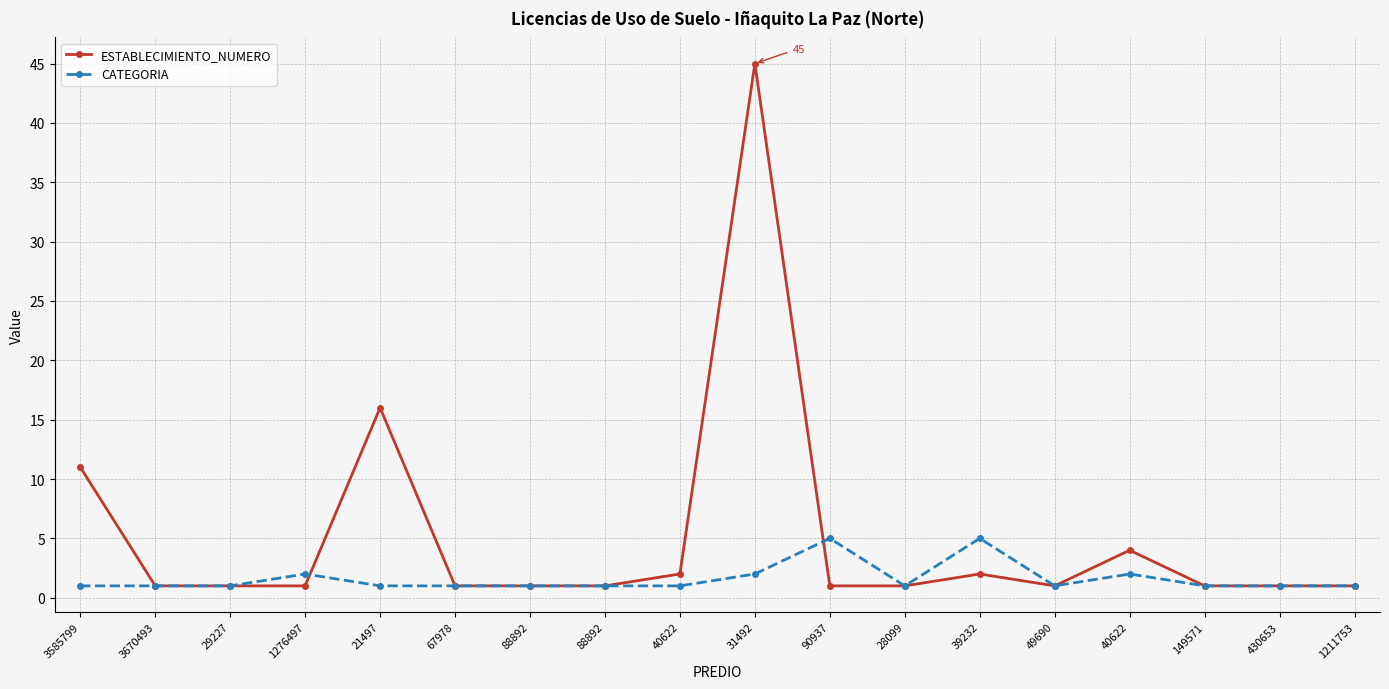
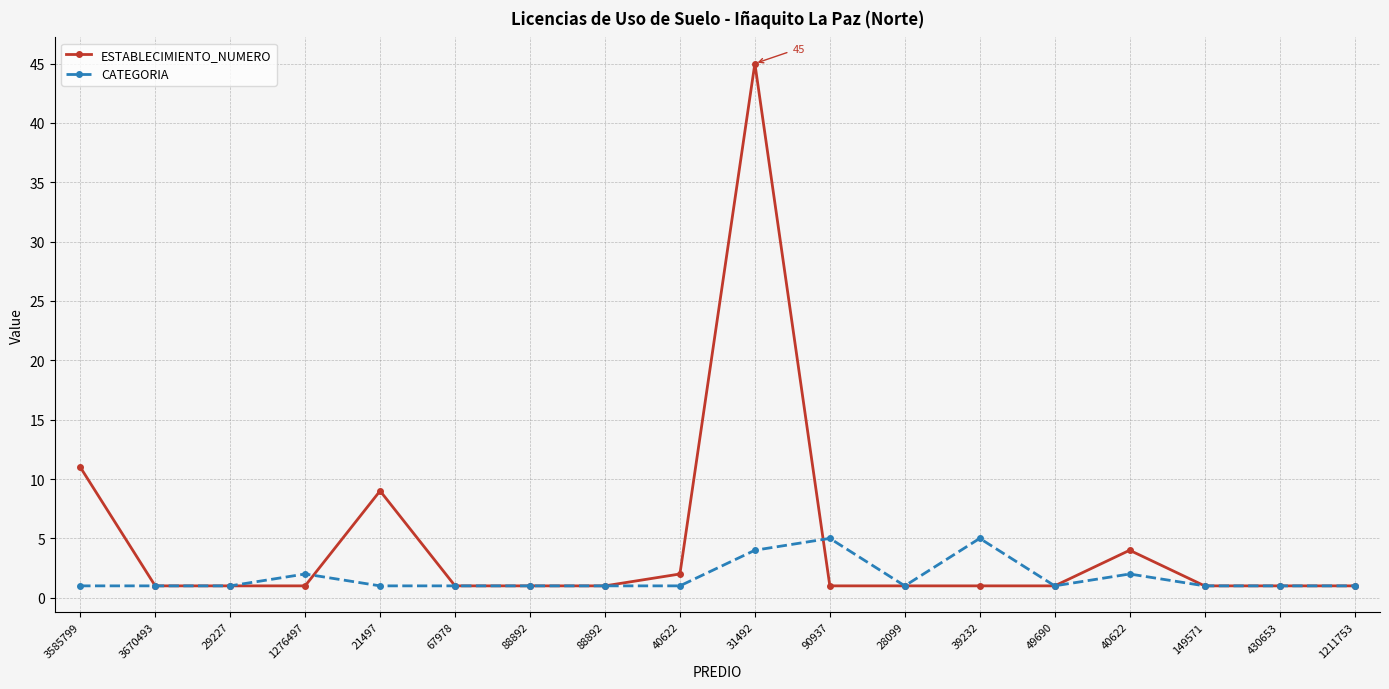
  {
    "ESTABLECIMIENTO_NUMERO": {
      "3585799": 11,
      "1276497": 1,
-     "21497": 16,
+     "21497": 9,
      "90937": 1,
-     "39232": 2
+     "39232": 1
    },
    "CATEGORIA": {
      "3585799": 1,
      "1276497": 2,
      "21497": 1,
-     "31492": 2,
+     "31492": 4,
      "90937": 5,
      "39232": 5
    }
  }
